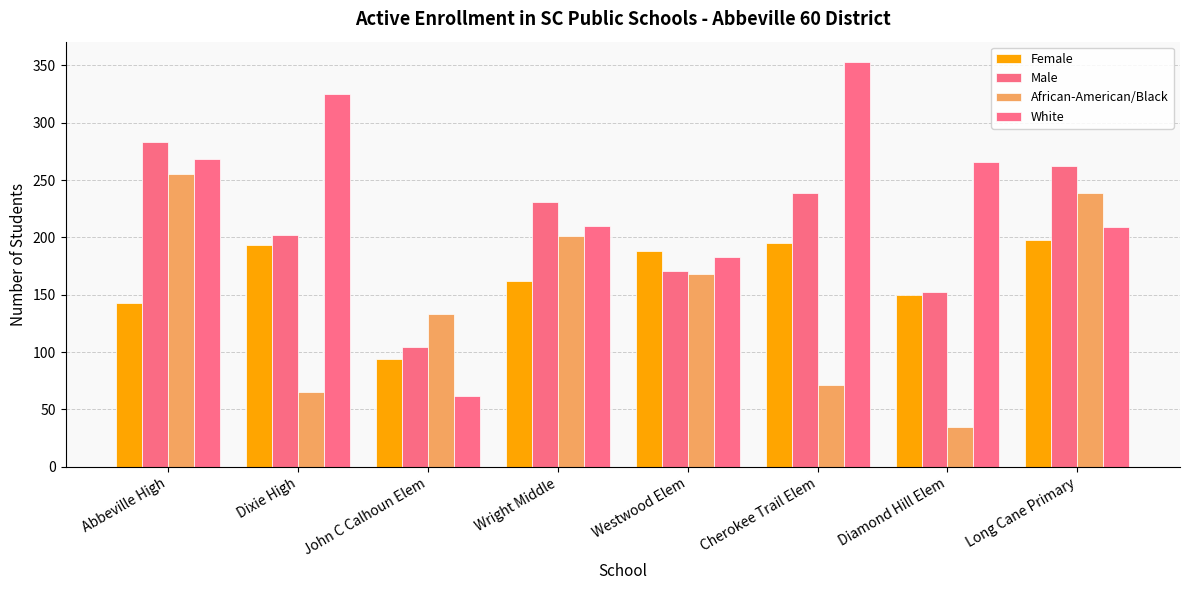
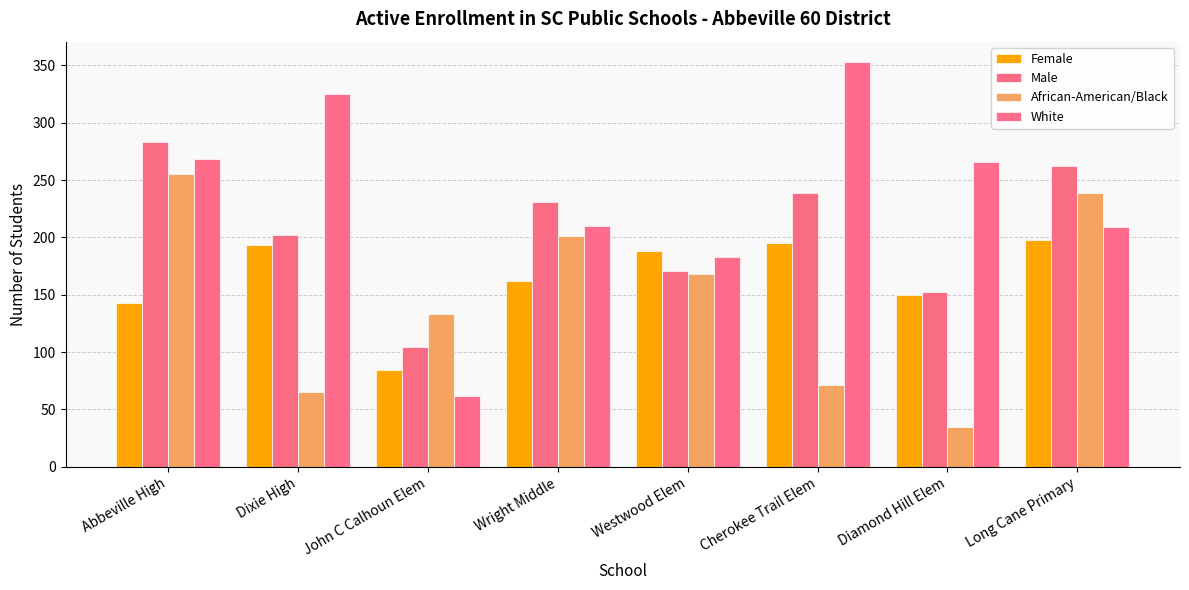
  {
    "Female": {
      "Abbeville High": 143,
      "Dixie High": 193,
-     "John C Calhoun Elem": 94,
+     "John C Calhoun Elem": 84,
      "Wright Middle": 162,
      "Westwood Elem": 188,
      "Cherokee Trail Elem": 195,
      "Diamond Hill Elem": 150,
      "Long Cane Primary": 198
    },
    "African-American/Black": {
      "Abbeville High": 255,
      "Dixie High": 65,
      "John C Calhoun Elem": 133,
      "Wright Middle": 201,
      "Westwood Elem": 168,
      "Cherokee Trail Elem": 71,
      "Diamond Hill Elem": 35,
      "Long Cane Primary": 239
    }
  }
